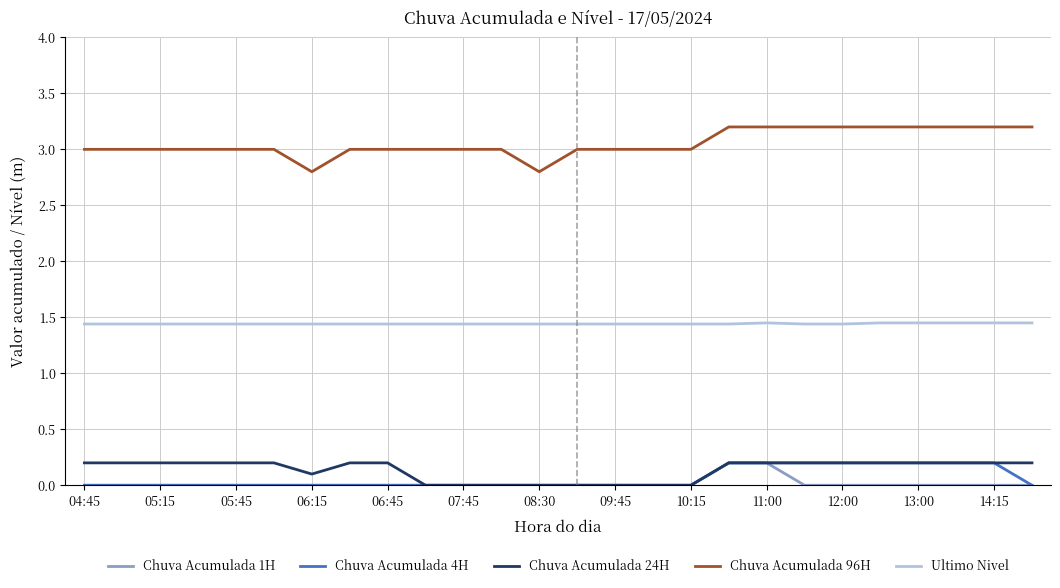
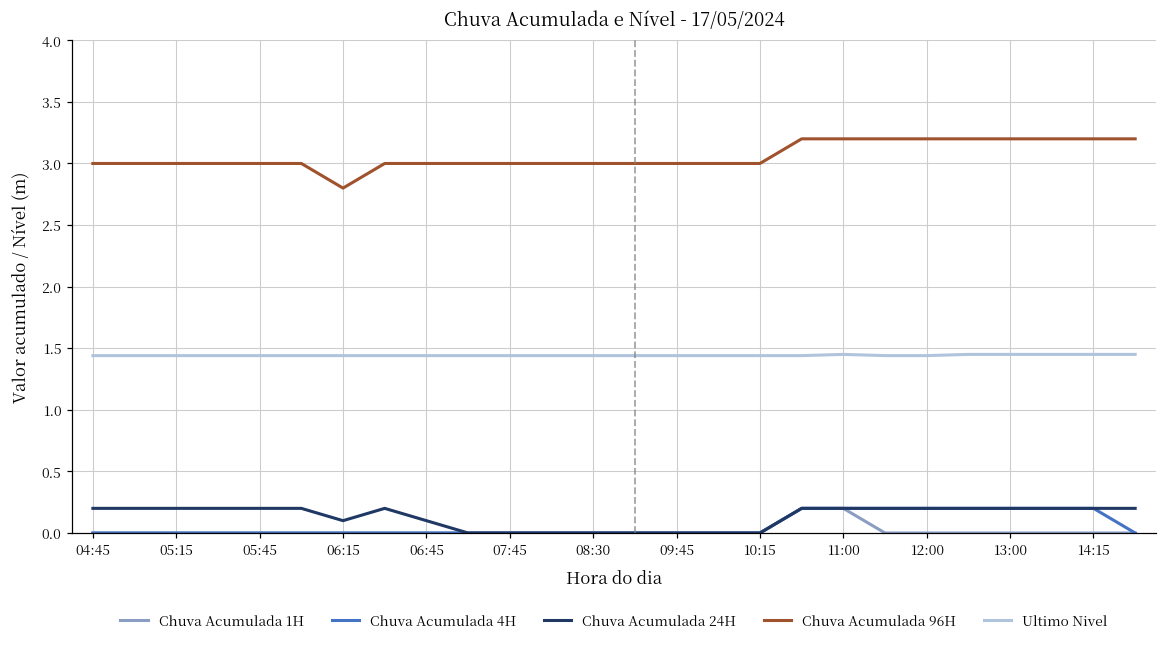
  {
    "Chuva Acumulada 1H": {
      "12:00": 0.0,
      "13:00": 0.0,
      "14:15": 0.0
    },
    "Chuva Acumulada 24H": {
      "04:45": 0.2,
      "05:15": 0.2,
      "05:45": 0.2,
      "06:15": 0.1,
-     "06:45": 0.2
+     "06:45": 0.1
    },
    "Chuva Acumulada 96H": {
      "04:45": 3.0,
      "05:15": 3.0,
      "05:45": 3.0,
      "06:15": 2.8,
      "06:45": 3.0,
      "07:45": 3.0,
-     "08:30": 2.8,
+     "08:30": 3.0,
      "09:45": 3.0,
      "10:15": 3.0,
      "11:00": 3.2,
      "12:00": 3.2,
      "13:00": 3.2,
      "14:15": 3.2
    },
    "Ultimo Nivel": {
      "04:45": 1.44,
      "05:15": 1.44,
      "05:45": 1.44,
      "06:15": 1.44,
      "06:45": 1.44,
      "07:45": 1.44,
      "08:30": 1.44,
      "09:45": 1.44,
      "10:15": 1.44,
      "11:00": 1.45,
      "12:00": 1.44,
      "13:00": 1.45,
      "14:15": 1.45
    }
  }
